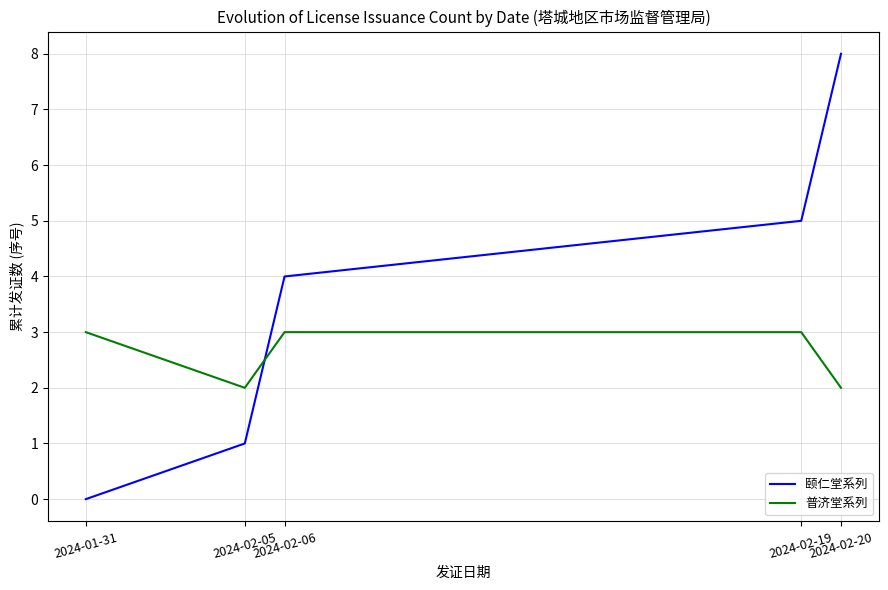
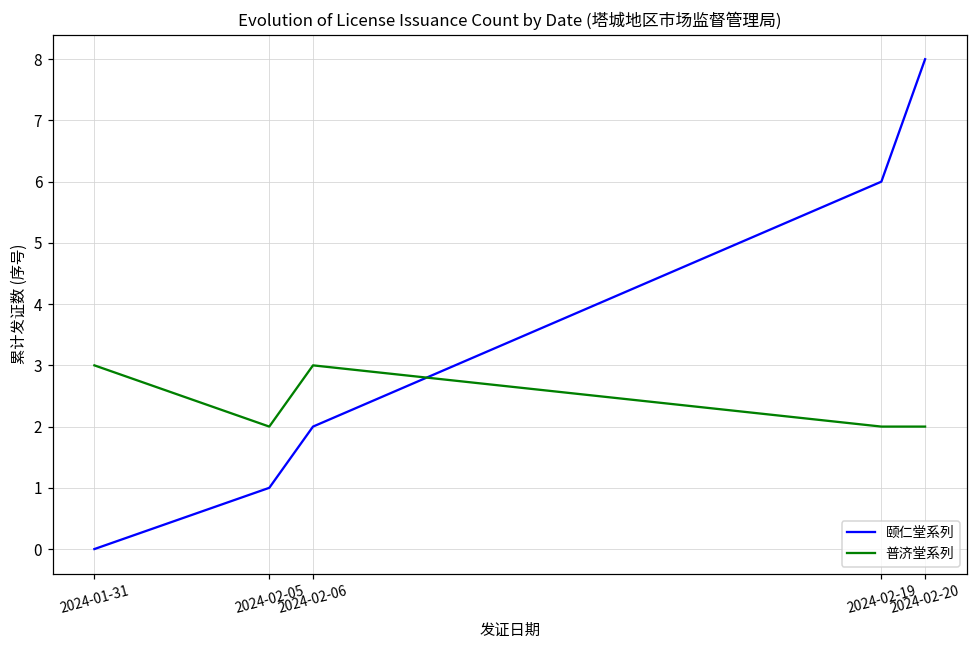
  {
    "颐仁堂系列": {
      "2024-01-31": 0,
      "2024-02-05": 1,
-     "2024-02-06": 4,
-     "2024-02-19": 5,
+     "2024-02-06": 2,
+     "2024-02-19": 6,
      "2024-02-20": 8
    },
    "普济堂系列": {
      "2024-01-31": 3,
      "2024-02-05": 2,
      "2024-02-06": 3,
-     "2024-02-19": 3,
+     "2024-02-19": 2,
      "2024-02-20": 2
    }
  }
